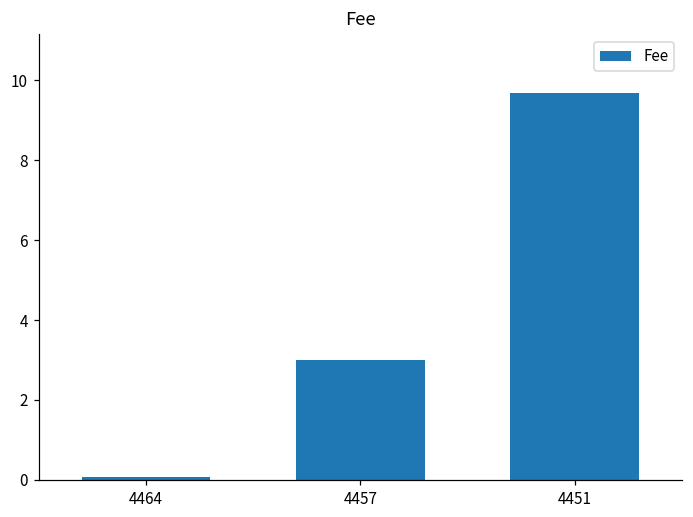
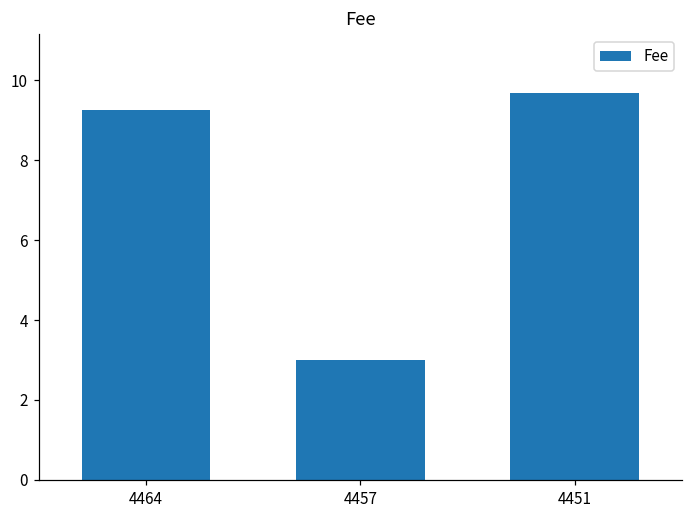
  {
-   "4464": 0.1,
+   "4464": 9.3,
    "4457": 3.0,
    "4451": 9.7
  }
